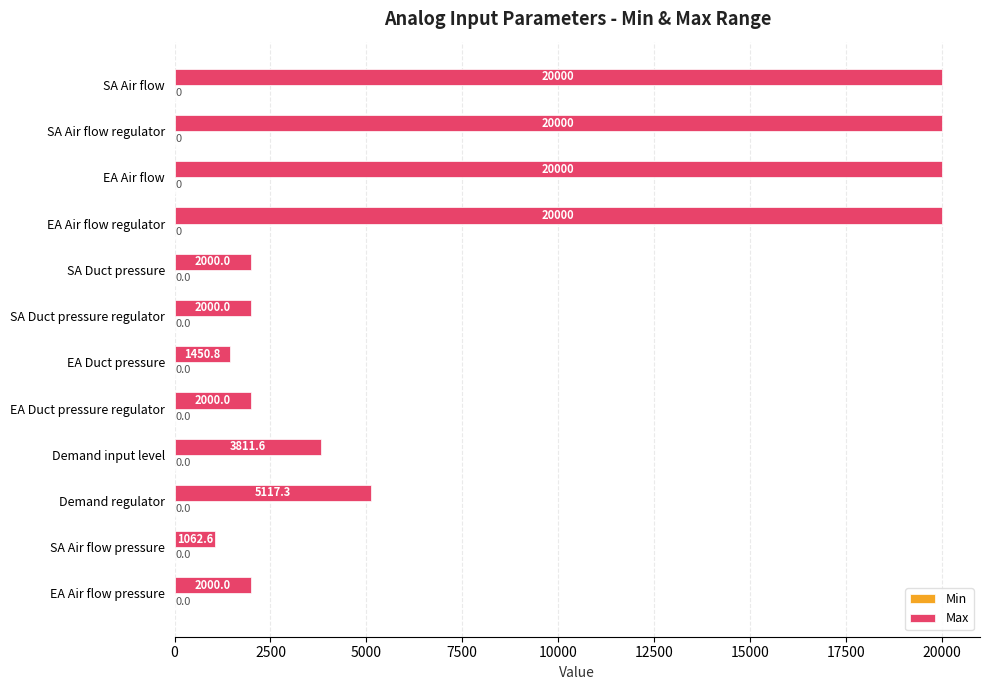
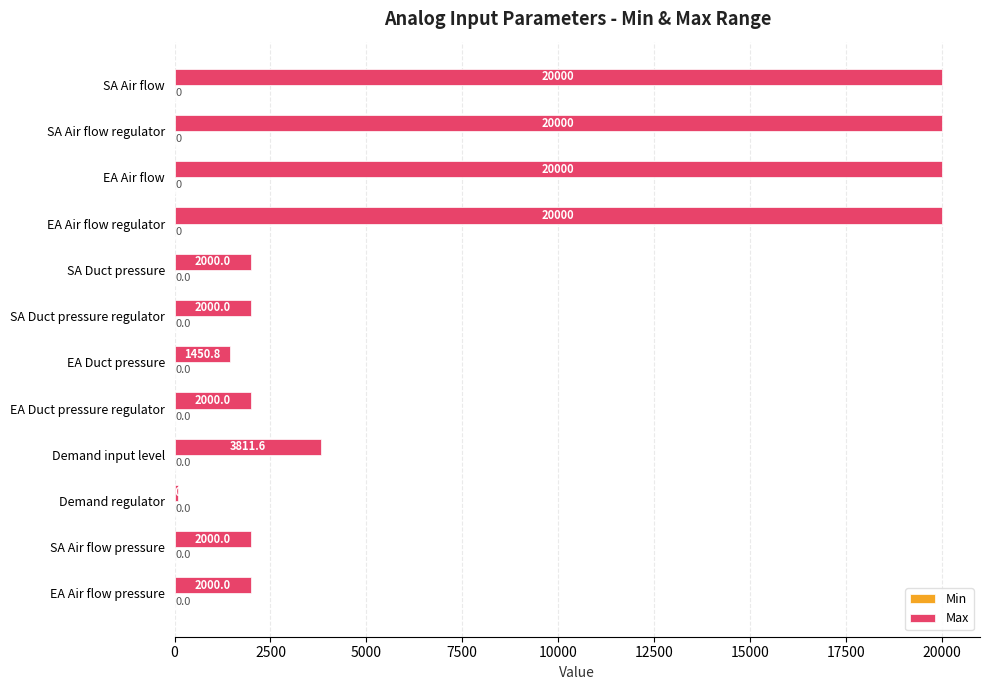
  {
    "Min": {
      "SA Air flow": 0,
      "SA Air flow regulator": 0,
      "EA Air flow": 0,
      "EA Air flow regulator": 0,
      "SA Duct pressure": 0.0,
      "SA Duct pressure regulator": 0.0,
      "EA Duct pressure": 0.0,
      "EA Duct pressure regulator": 0.0,
      "Demand input level": 0.0,
      "Demand regulator": 0.0,
      "SA Air flow pressure": 0.0,
      "EA Air flow pressure": 0.0
    },
    "Max": {
      "SA Air flow": 20000,
      "SA Air flow regulator": 20000,
      "EA Air flow": 20000,
      "EA Air flow regulator": 20000,
      "SA Duct pressure": 2000.0,
      "SA Duct pressure regulator": 2000.0,
      "EA Duct pressure": 1450.8,
      "EA Duct pressure regulator": 2000.0,
      "Demand input level": 3811.6,
-     "Demand regulator": 5100,
-     "SA Air flow pressure": 1062.6,
+     "Demand regulator": 100,
+     "SA Air flow pressure": 2000.0,
      "EA Air flow pressure": 2000.0
    }
  }
